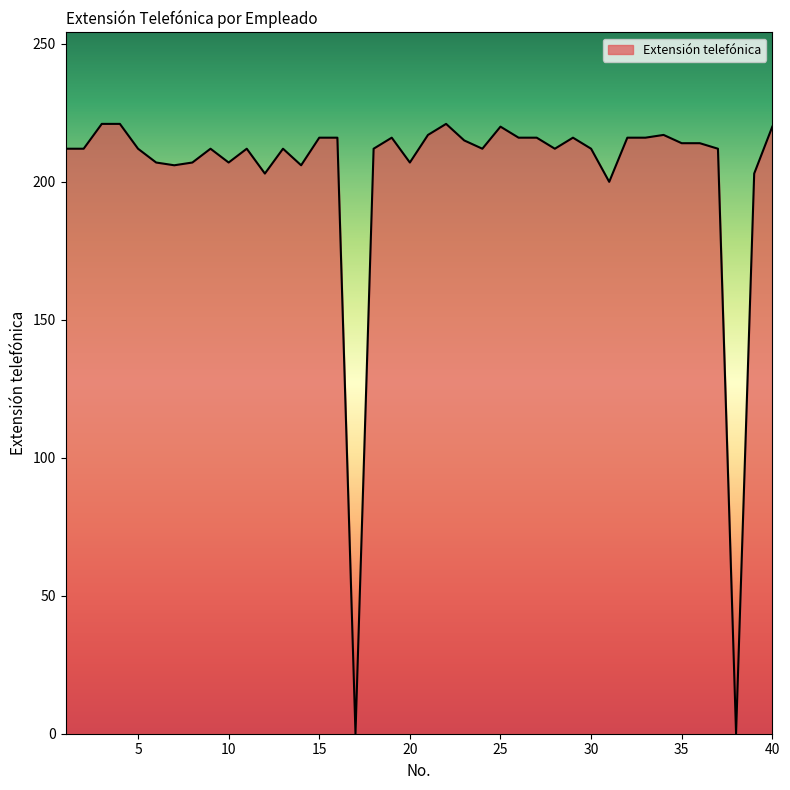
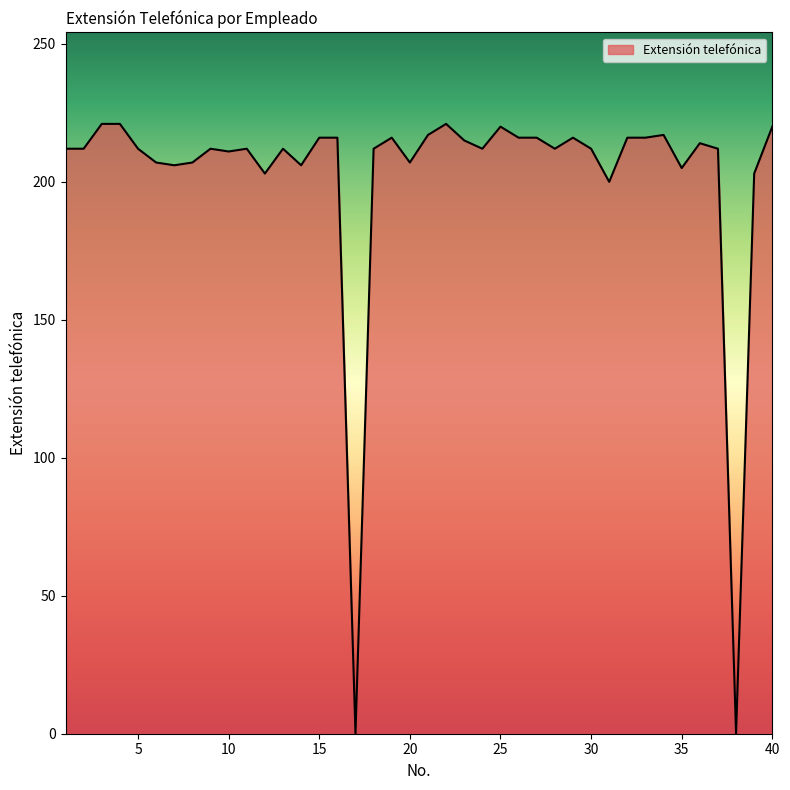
  {
    "5": 212,
-   "10": 207,
+   "10": 211,
    "15": 216,
    "20": 207,
    "25": 220,
    "30": 212,
-   "35": 214,
+   "35": 205,
    "40": 220
  }
